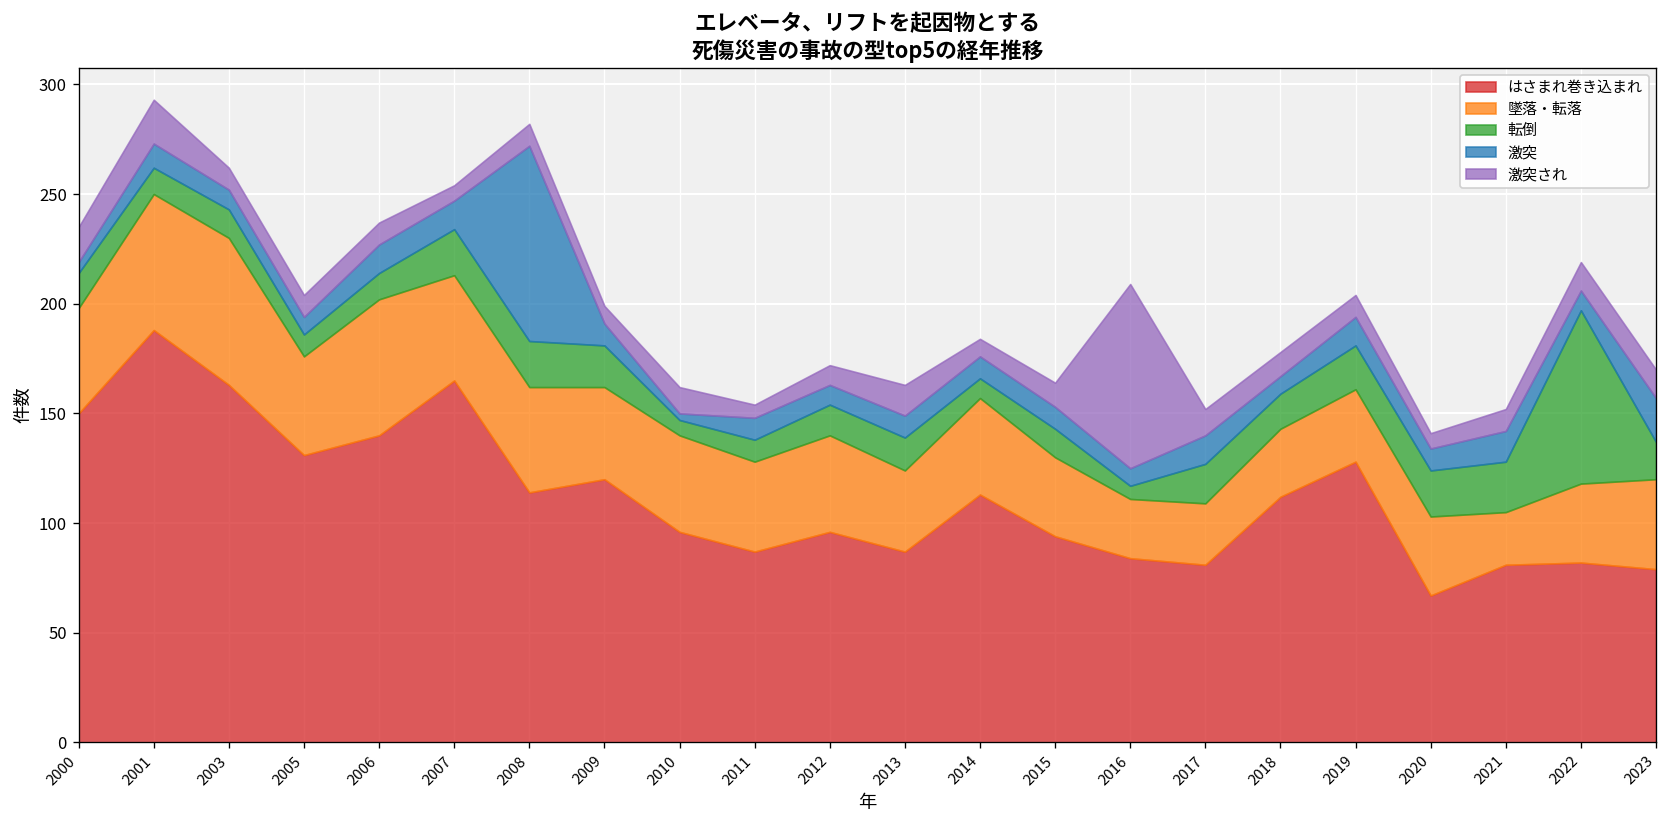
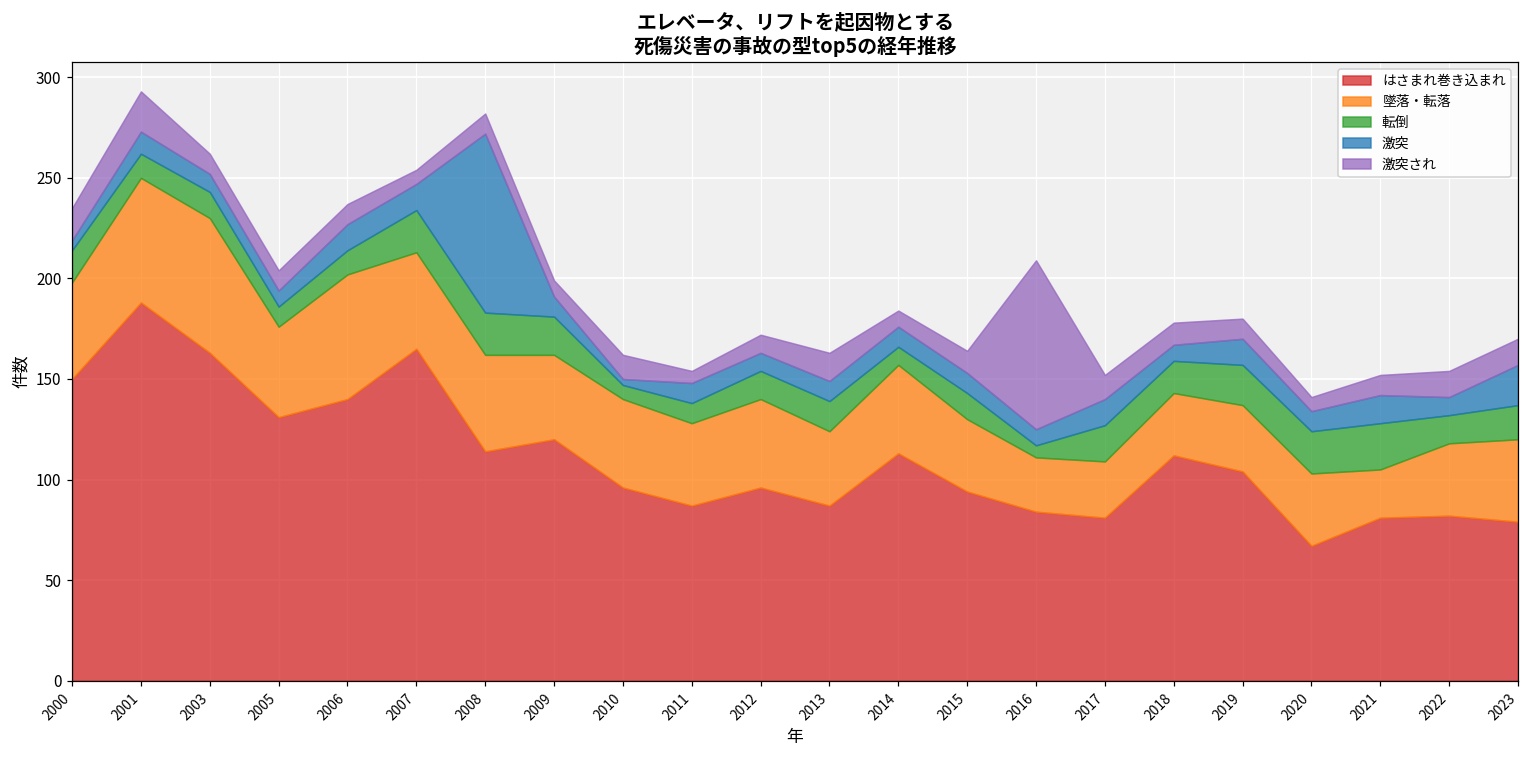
  {
    "はさまれ巻き込まれ": {
      "2000": 150,
      "2001": 188,
      "2003": 163,
      "2005": 131,
      "2006": 140,
      "2007": 165,
      "2008": 114,
      "2009": 120,
      "2010": 96,
      "2011": 87,
      "2012": 96,
      "2013": 87,
      "2014": 113,
      "2015": 94,
      "2016": 84,
      "2017": 81,
      "2018": 112,
-     "2019": 128,
+     "2019": 104,
      "2020": 67,
      "2021": 81,
      "2022": 82,
      "2023": 79
    },
    "墜落・転落": {
      "2000": 48,
      "2001": 62,
      "2003": 67,
      "2005": 45,
      "2006": 62,
      "2007": 48,
      "2008": 48,
      "2009": 42,
      "2010": 44,
      "2011": 41,
      "2012": 44,
      "2013": 37,
      "2014": 44,
      "2015": 36,
      "2016": 27,
      "2017": 28,
      "2018": 31,
      "2019": 33,
      "2020": 36,
      "2021": 24,
      "2022": 36,
      "2023": 41
    },
    "転倒": {
      "2000": 16,
      "2001": 12,
      "2003": 13,
      "2005": 10,
      "2006": 12,
      "2007": 21,
      "2008": 21,
      "2009": 19,
      "2010": 7,
      "2011": 10,
      "2012": 14,
      "2013": 15,
      "2014": 9,
      "2015": 13,
      "2016": 6,
      "2017": 18,
      "2018": 16,
      "2019": 20,
      "2020": 21,
      "2021": 23,
-     "2022": 79,
+     "2022": 14,
      "2023": 17
    },
    "激突": {
      "2000": 5,
      "2001": 11,
      "2003": 9,
      "2005": 8,
      "2006": 13,
      "2007": 13,
      "2008": 89,
      "2009": 10,
      "2010": 3,
      "2011": 10,
      "2012": 9,
      "2013": 10,
      "2014": 10,
      "2015": 10,
      "2016": 8,
      "2017": 13,
      "2018": 8,
      "2019": 13,
      "2020": 10,
      "2021": 14,
      "2022": 9,
      "2023": 20
    },
    "激突され": {
      "2000": 16,
      "2001": 20,
      "2003": 10,
      "2005": 10,
      "2006": 10,
      "2007": 7,
      "2008": 10,
      "2009": 8,
      "2010": 12,
      "2011": 6,
      "2012": 9,
      "2013": 14,
      "2014": 8,
      "2015": 11,
      "2016": 84,
      "2017": 12,
      "2018": 11,
      "2019": 10,
      "2020": 7,
      "2021": 10,
      "2022": 13,
      "2023": 13
    }
  }
